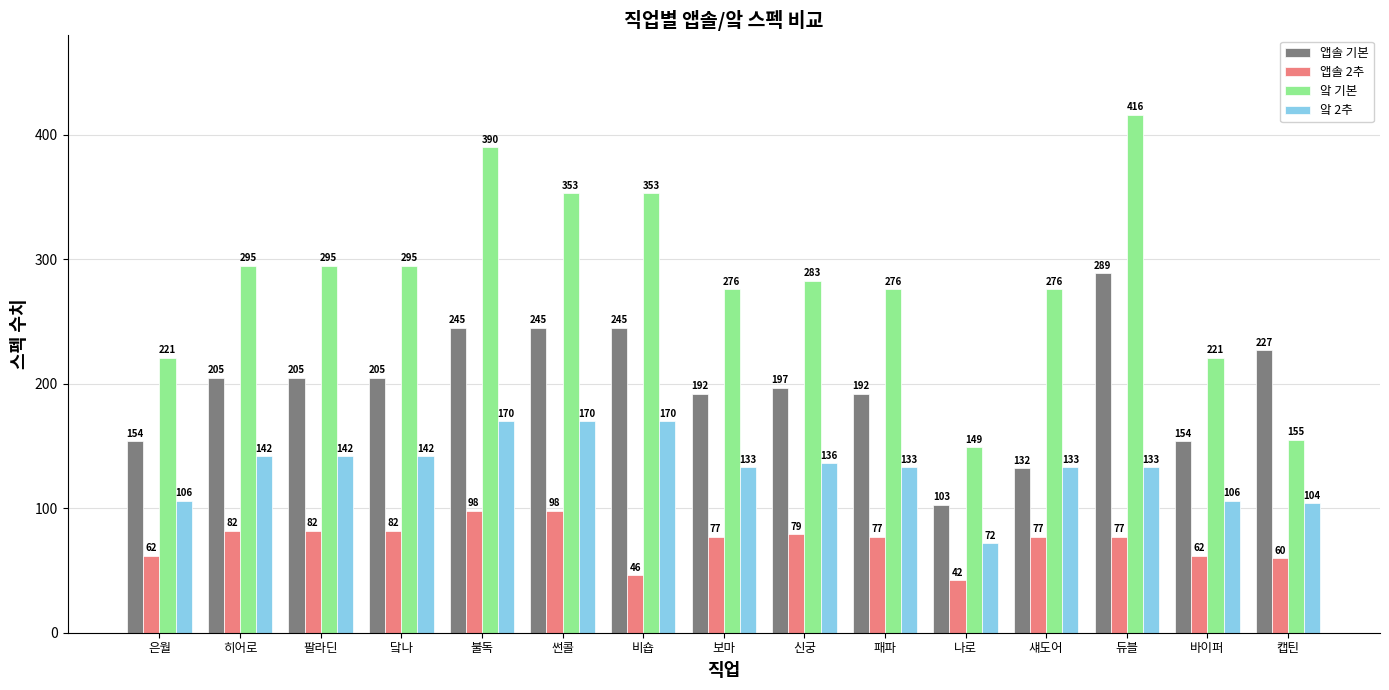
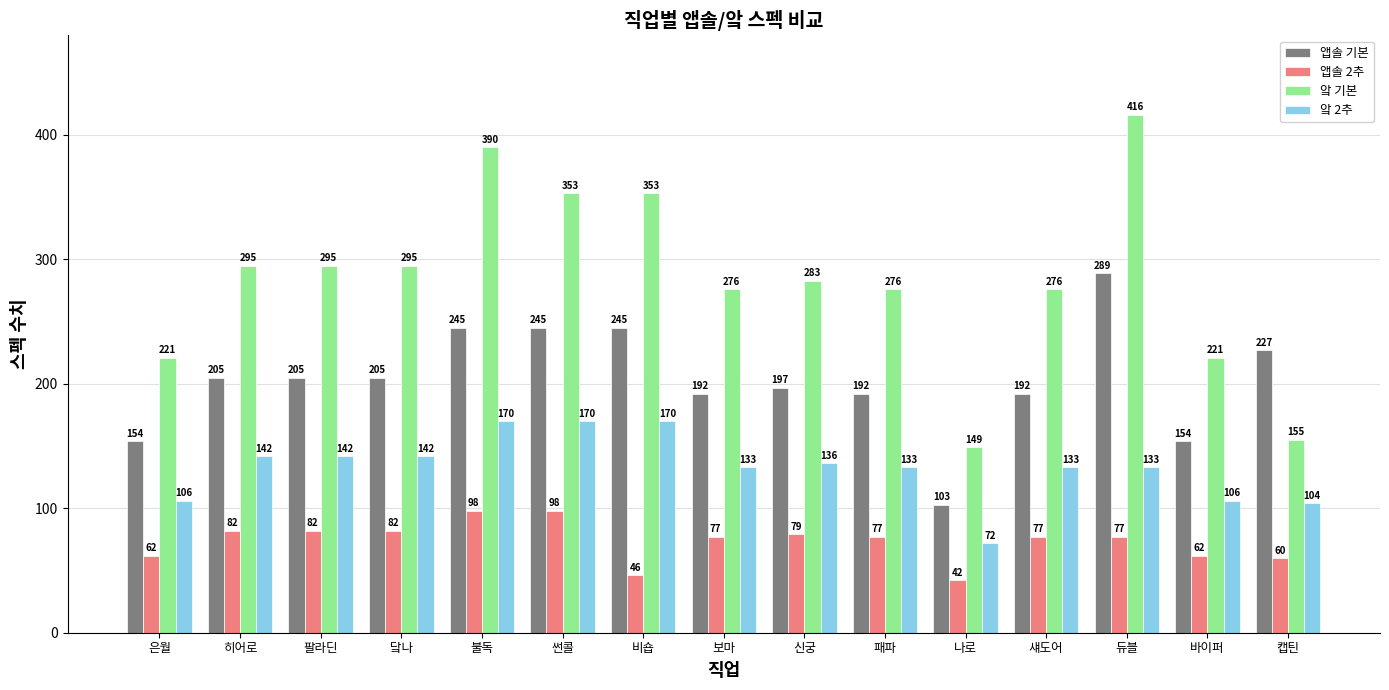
  {
    "앱솔 기본": {
      "은월": 154,
      "히어로": 205,
      "팔라딘": 205,
      "닼나": 205,
      "불독": 245,
      "썬콜": 245,
      "비숍": 245,
      "보마": 192,
      "신궁": 197,
      "패파": 192,
      "나로": 103,
-     "섀도어": 132,
+     "섀도어": 192,
      "듀블": 289,
      "바이퍼": 154,
      "캡틴": 227
    },
    "앱솔 2추": {
      "은월": 62,
      "히어로": 82,
      "팔라딘": 82,
      "닼나": 82,
      "불독": 98,
      "썬콜": 98,
      "비숍": 46,
      "보마": 77,
      "신궁": 79,
      "패파": 77,
      "나로": 42,
      "섀도어": 77,
      "듀블": 77,
      "바이퍼": 62,
      "캡틴": 60
    },
    "앜 기본": {
      "은월": 221,
      "히어로": 295,
      "팔라딘": 295,
      "닼나": 295,
      "불독": 390,
      "썬콜": 353,
      "비숍": 353,
      "보마": 276,
      "신궁": 283,
      "패파": 276,
      "나로": 149,
      "섀도어": 276,
      "듀블": 416,
      "바이퍼": 221,
      "캡틴": 155
    },
    "앜 2추": {
      "은월": 106,
      "히어로": 142,
      "팔라딘": 142,
      "닼나": 142,
      "불독": 170,
      "썬콜": 170,
      "비숍": 170,
      "보마": 133,
      "신궁": 136,
      "패파": 133,
      "나로": 72,
      "섀도어": 133,
      "듀블": 133,
      "바이퍼": 106,
      "캡틴": 104
    }
  }
